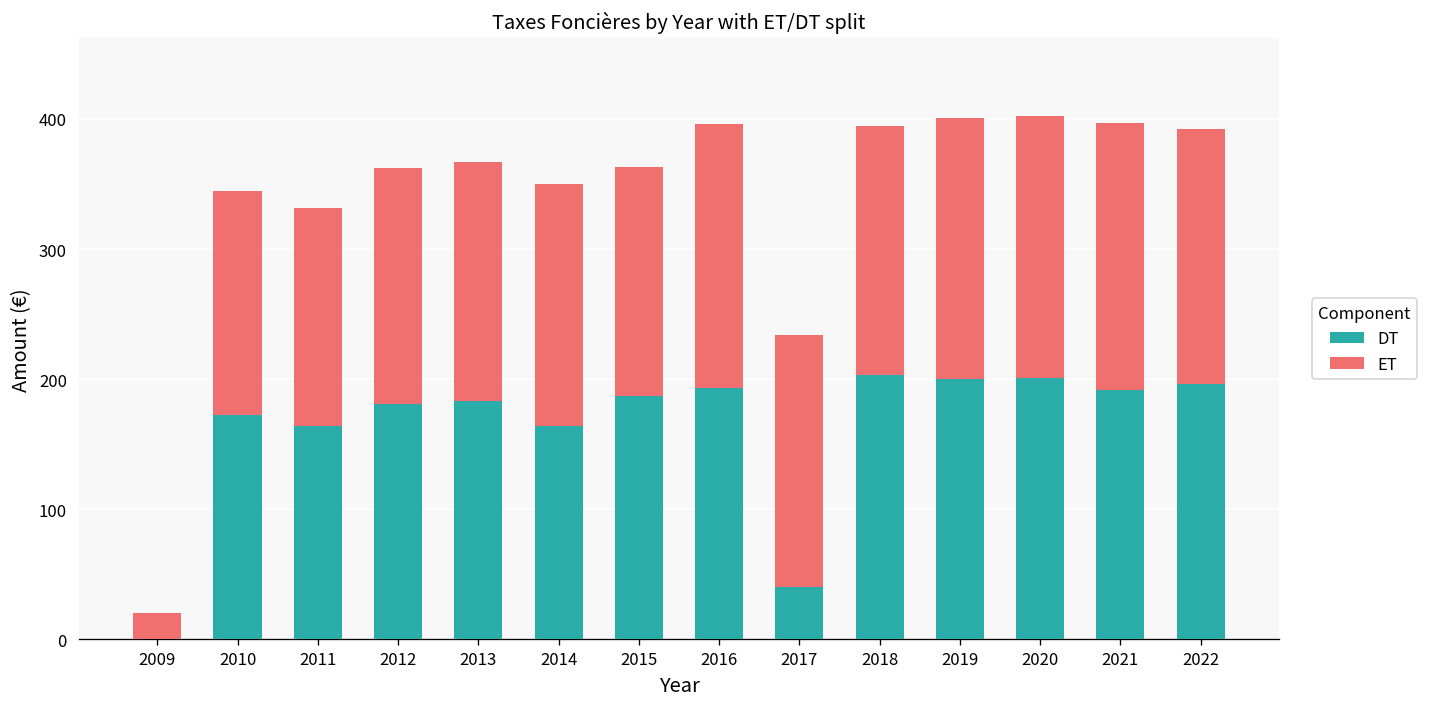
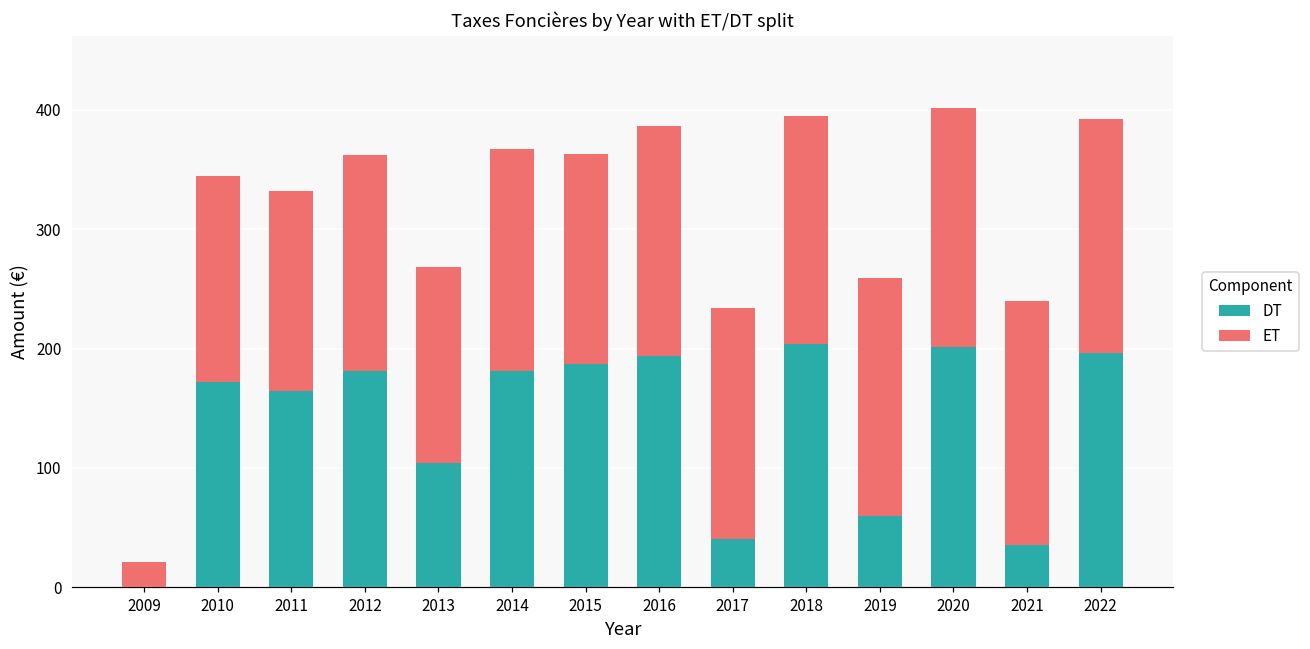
  {
    "DT": {
      "2009": 0,
      "2010": 172,
      "2011": 164,
      "2012": 181,
-     "2013": 183,
-     "2014": 164,
+     "2013": 104,
+     "2014": 181,
      "2015": 187,
      "2016": 193,
      "2017": 40,
      "2018": 203,
-     "2019": 200,
+     "2019": 59,
      "2020": 201,
-     "2021": 192,
+     "2021": 35,
      "2022": 196
    },
    "ET": {
      "2009": 21,
      "2010": 172,
      "2011": 168,
      "2012": 181,
-     "2013": 183,
+     "2013": 164,
      "2014": 186,
      "2015": 176,
-     "2016": 203,
+     "2016": 193,
      "2017": 194,
      "2018": 191,
      "2019": 200,
      "2020": 201,
      "2021": 205,
      "2022": 196
    }
  }
